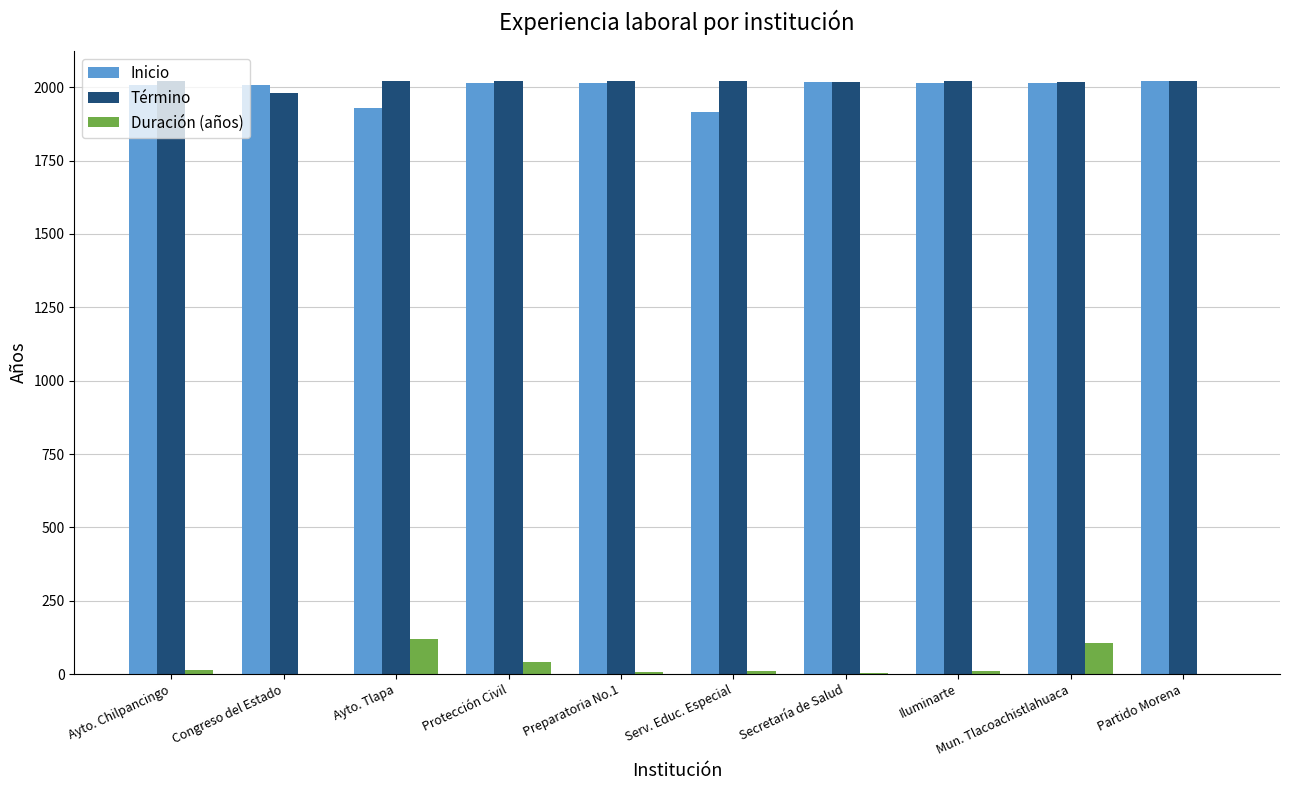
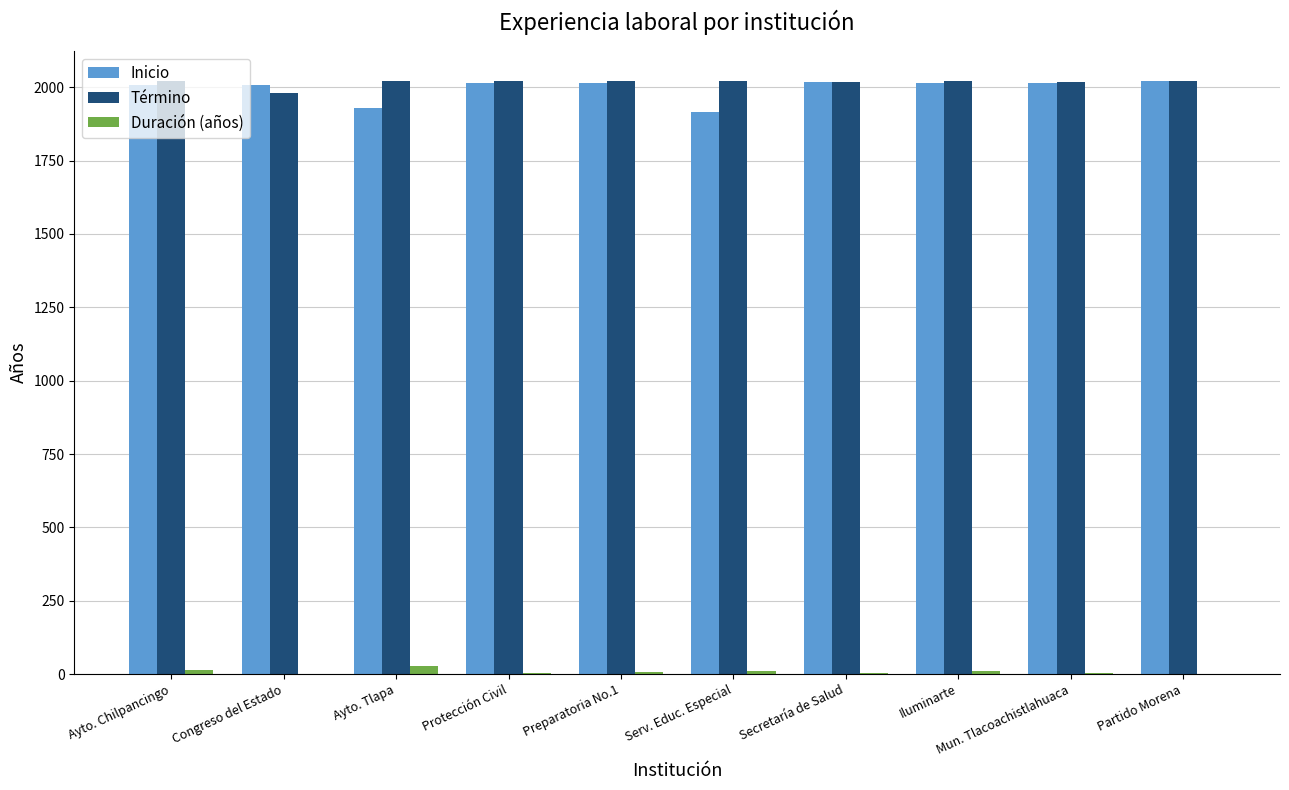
  {
    "Inicio": {
      "Congreso del Estado": 2010,
      "Ayto. Tlapa": 1930,
      "Protección Civil": 2020,
      "Preparatoria No.1": 2020,
      "Serv. Educ. Especial": 1920,
      "Secretaría de Salud": 2020,
      "Iluminarte": 2010,
      "Mun. Tlacoachistlahuaca": 2020,
      "Partido Morena": 2020
    },
    "Término": {
      "Congreso del Estado": 1980,
      "Ayto. Tlapa": 2020,
      "Protección Civil": 2020,
      "Preparatoria No.1": 2020,
      "Serv. Educ. Especial": 2020,
      "Secretaría de Salud": 2020,
      "Iluminarte": 2020,
      "Mun. Tlacoachistlahuaca": 2020,
      "Partido Morena": 2020
    },
    "Duración (años)": {
      "Ayto. Chilpancingo": 10,
-     "Ayto. Tlapa": 120,
-     "Protección Civil": 40,
+     "Ayto. Tlapa": 30,
+     "Protección Civil": 10,
      "Serv. Educ. Especial": 10,
      "Iluminarte": 10,
-     "Mun. Tlacoachistlahuaca": 110
+     "Mun. Tlacoachistlahuaca": 0
    }
  }
